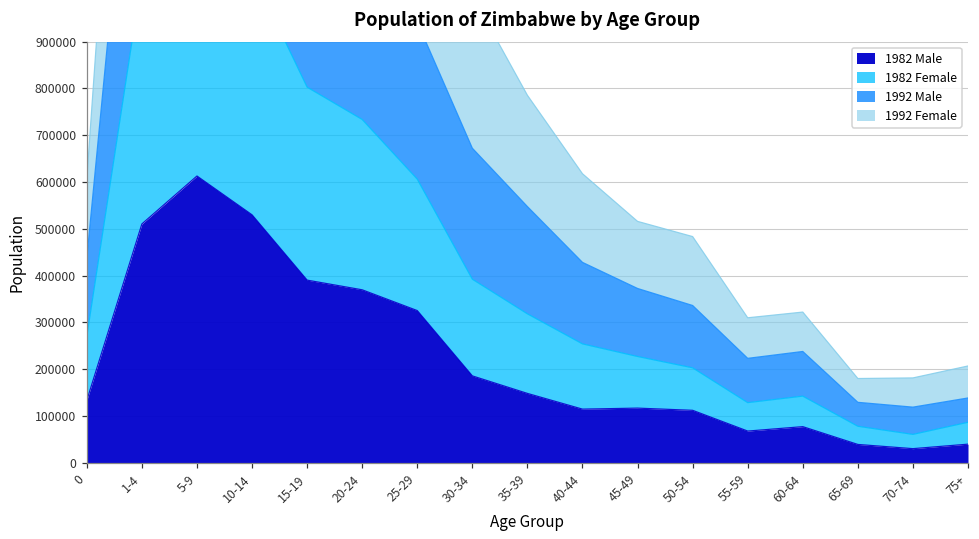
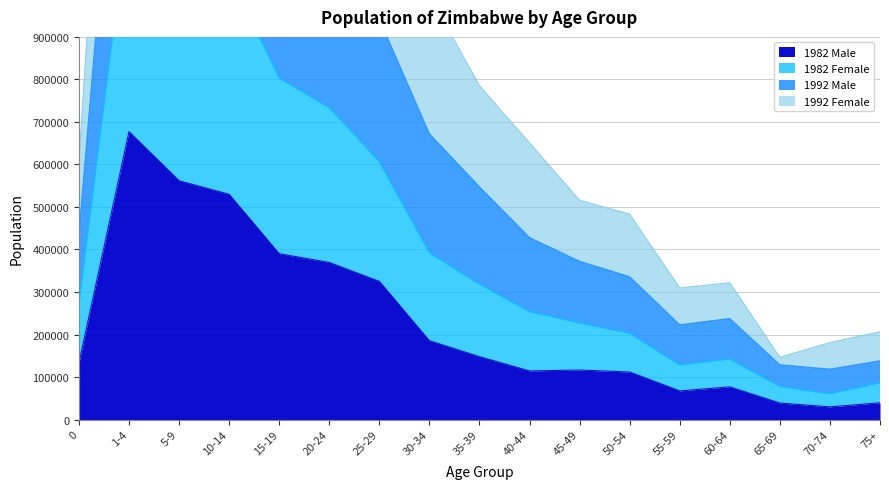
  {
    "1982 Male": {
      "0": 130000,
-     "1-4": 510000,
-     "5-9": 610000,
+     "1-4": 680000,
+     "5-9": 560000,
      "10-14": 530000,
      "15-19": 390000,
      "20-24": 370000,
      "25-29": 330000,
      "30-34": 190000,
      "35-39": 150000,
      "40-44": 110000,
      "45-49": 120000,
      "50-54": 110000,
      "55-59": 70000,
      "60-64": 80000,
      "65-69": 40000,
      "70-74": 30000,
      "75+": 40000
    },
    "1992 Female": {
      "0": 170000,
      "35-39": 240000,
-     "40-44": 190000,
+     "40-44": 220000,
      "45-49": 140000,
      "50-54": 150000,
      "55-59": 90000,
      "60-64": 80000,
-     "65-69": 50000,
+     "65-69": 20000,
      "70-74": 60000,
      "75+": 70000
    }
  }
